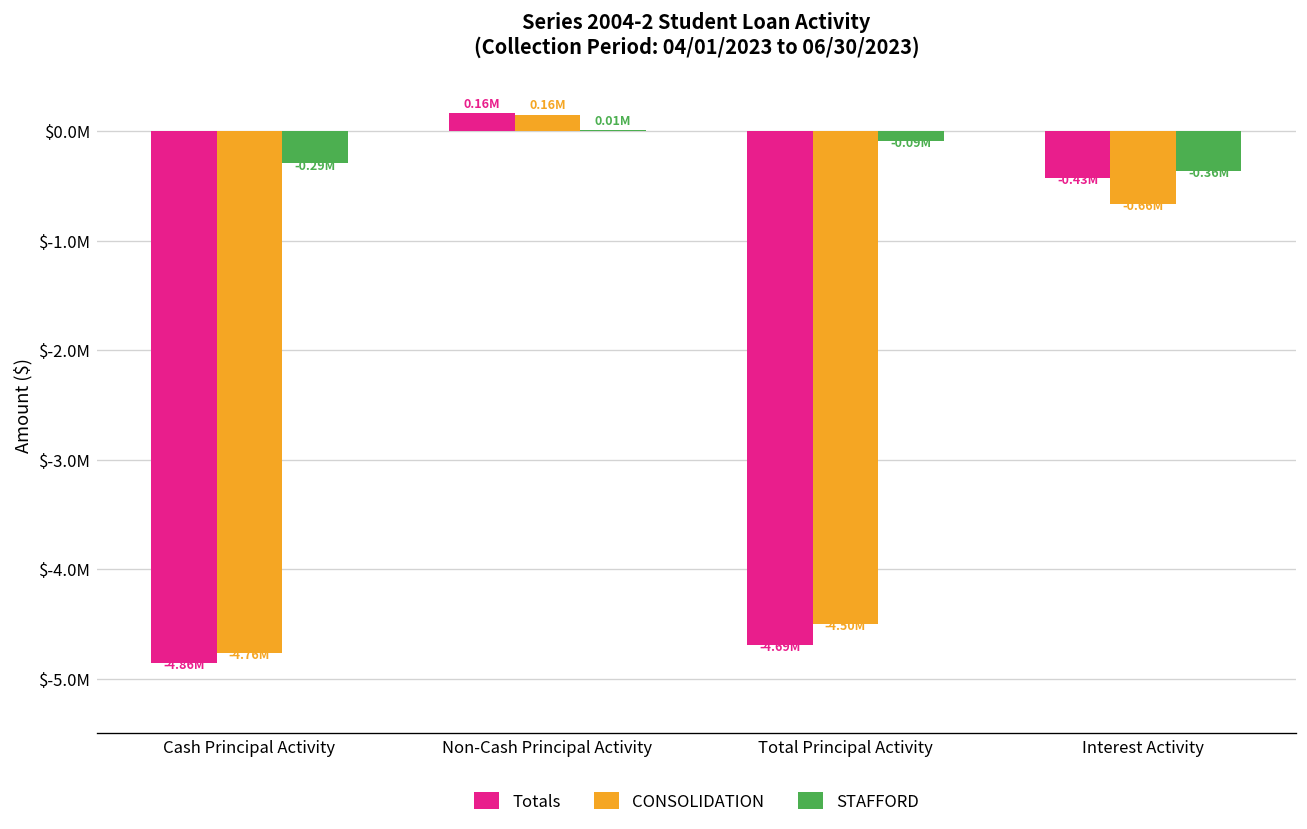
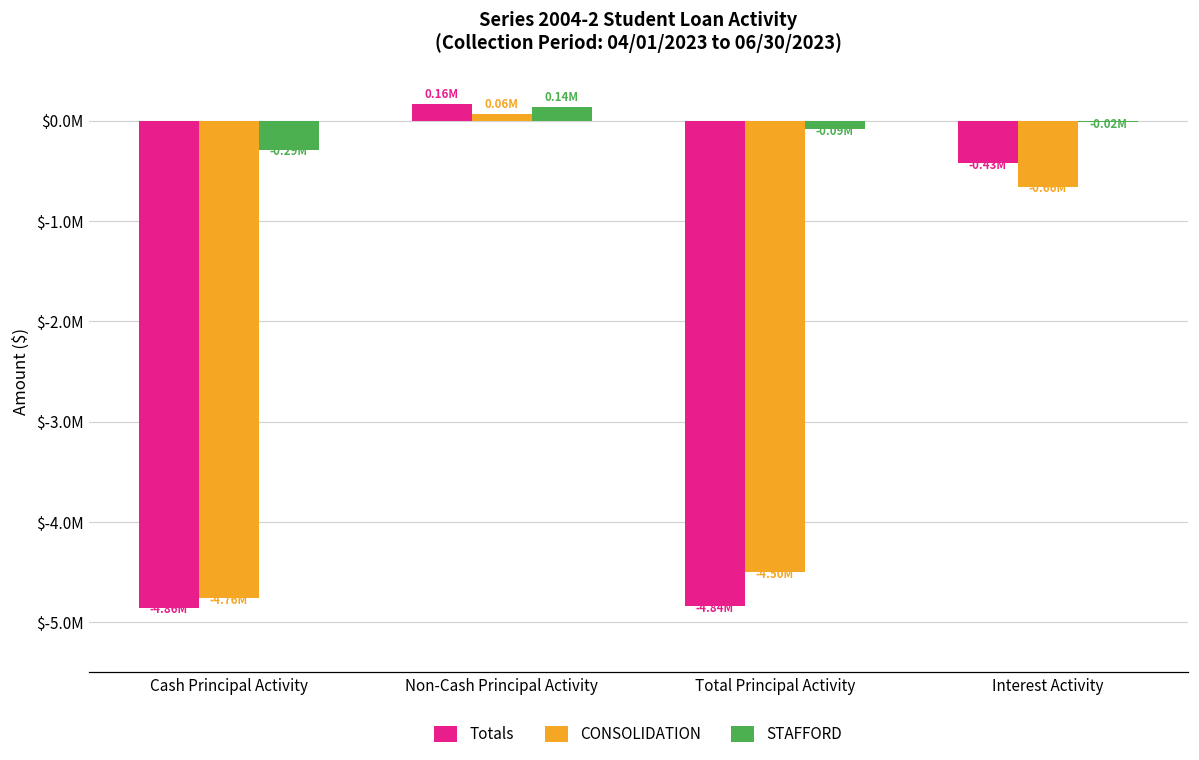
  {
    "Totals": {
      "Cash Principal Activity": "-4.86M",
      "Non-Cash Principal Activity": "0.16M",
-     "Total Principal Activity": "-4.69M",
+     "Total Principal Activity": "-4.84M",
      "Interest Activity": "-0.43M"
    },
    "CONSOLIDATION": {
      "Cash Principal Activity": "-4.76M",
-     "Non-Cash Principal Activity": "0.16M",
+     "Non-Cash Principal Activity": "0.06M",
      "Total Principal Activity": "-4.50M",
      "Interest Activity": "-0.66M"
    },
    "STAFFORD": {
      "Cash Principal Activity": "-0.29M",
-     "Non-Cash Principal Activity": "0.01M",
+     "Non-Cash Principal Activity": "0.14M",
      "Total Principal Activity": "-0.09M",
-     "Interest Activity": "-0.36M"
+     "Interest Activity": "-0.02M"
    }
  }
